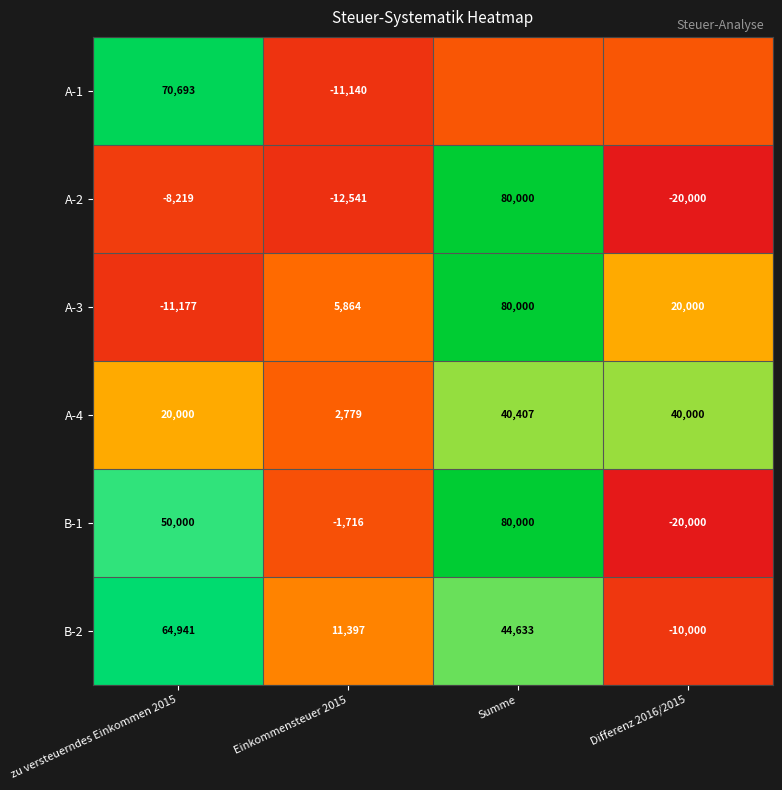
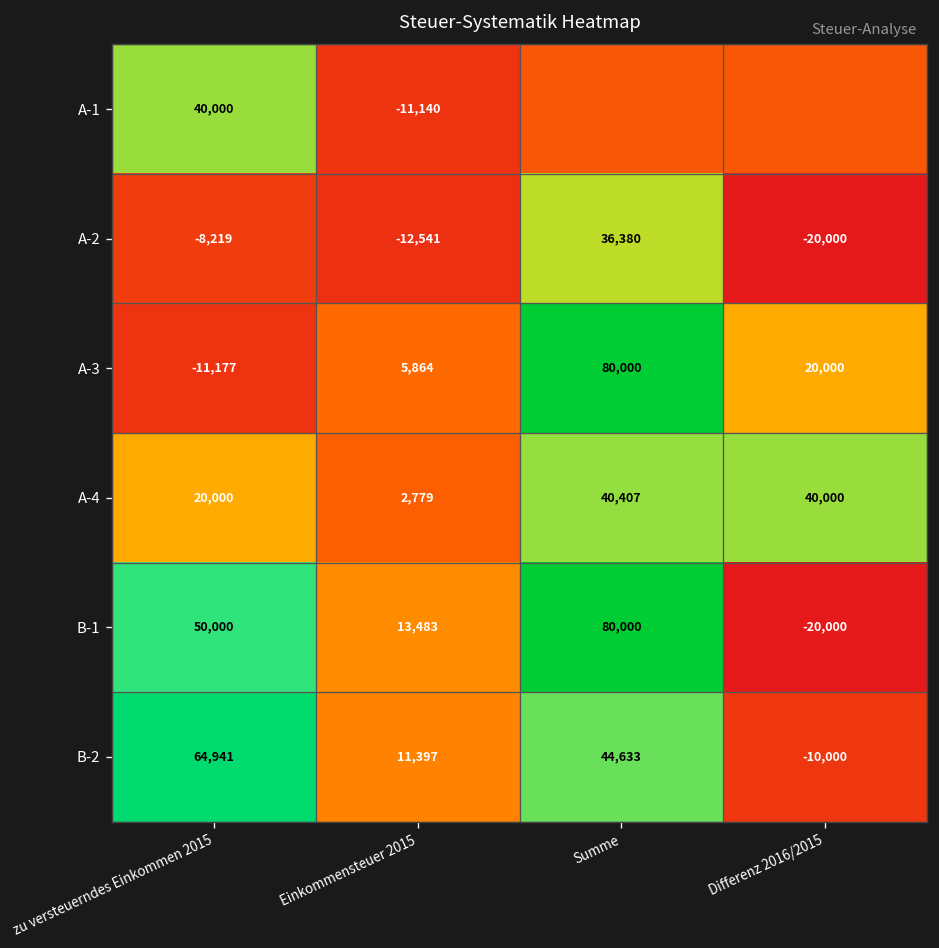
  {
    "A-1": {
-     "zu versteuerndes Einkommen 2015": "70,693",
+     "zu versteuerndes Einkommen 2015": "40,000",
      "Einkommensteuer 2015": "-11,140"
    },
    "A-2": {
      "zu versteuerndes Einkommen 2015": "-8,219",
      "Einkommensteuer 2015": "-12,541",
-     "Summe": "80,000",
+     "Summe": "36,380",
      "Differenz 2016/2015": "-20,000"
    },
    "A-3": {
      "zu versteuerndes Einkommen 2015": "-11,177",
      "Einkommensteuer 2015": "5,864",
      "Summe": "80,000",
      "Differenz 2016/2015": "20,000"
    },
    "A-4": {
      "zu versteuerndes Einkommen 2015": "20,000",
      "Einkommensteuer 2015": "2,779",
      "Summe": "40,407",
      "Differenz 2016/2015": "40,000"
    },
    "B-1": {
      "zu versteuerndes Einkommen 2015": "50,000",
-     "Einkommensteuer 2015": "-1,716",
+     "Einkommensteuer 2015": "13,483",
      "Summe": "80,000",
      "Differenz 2016/2015": "-20,000"
    },
    "B-2": {
      "zu versteuerndes Einkommen 2015": "64,941",
      "Einkommensteuer 2015": "11,397",
      "Summe": "44,633",
      "Differenz 2016/2015": "-10,000"
    }
  }
